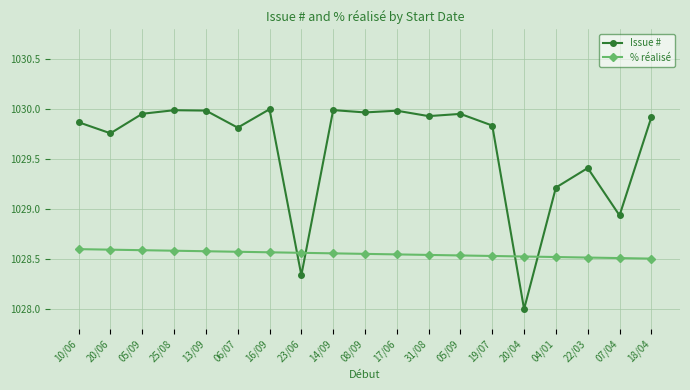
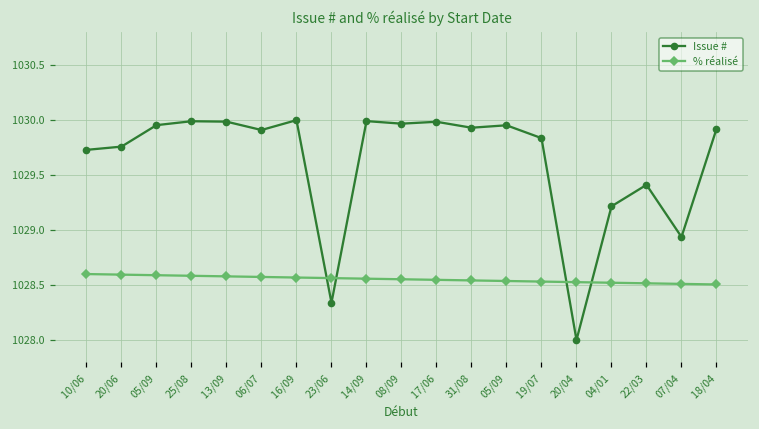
  {
    "Issue #": {
-     "10/06": 1029.9,
+     "10/06": 1029.7,
      "20/06": 1029.8,
      "25/08": 1030.0,
      "13/09": 1030.0,
-     "06/07": 1029.8,
+     "06/07": 1029.9,
      "16/09": 1030.0,
      "23/06": 1028.3,
      "14/09": 1030.0,
      "08/09": 1030.0,
      "17/06": 1030.0,
      "31/08": 1029.9,
      "19/07": 1029.8,
      "20/04": 1028.0,
      "04/01": 1029.2,
      "22/03": 1029.4,
      "07/04": 1028.9,
      "18/04": 1029.9
    },
    "% réalisé": {
      "10/06": 1028.6,
      "20/06": 1028.6,
      "25/08": 1028.6,
      "13/09": 1028.6,
      "06/07": 1028.6,
      "16/09": 1028.6,
      "23/06": 1028.6,
      "14/09": 1028.6,
      "08/09": 1028.6,
      "17/06": 1028.5,
      "31/08": 1028.5,
      "19/07": 1028.5,
      "20/04": 1028.5,
      "04/01": 1028.5,
      "22/03": 1028.5,
      "07/04": 1028.5,
      "18/04": 1028.5
    }
  }
